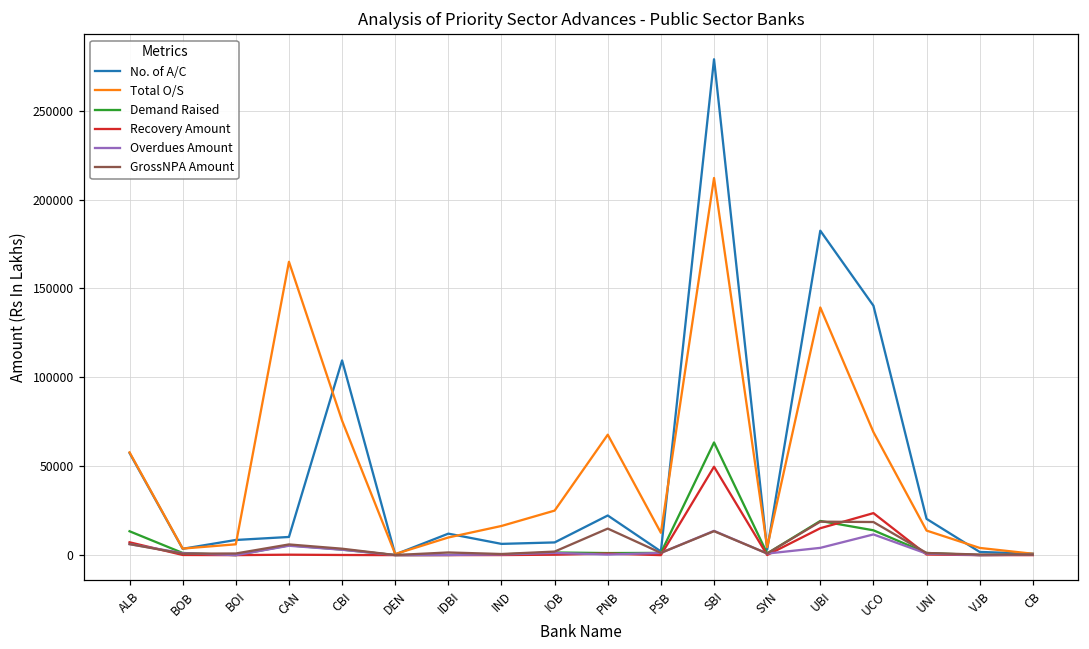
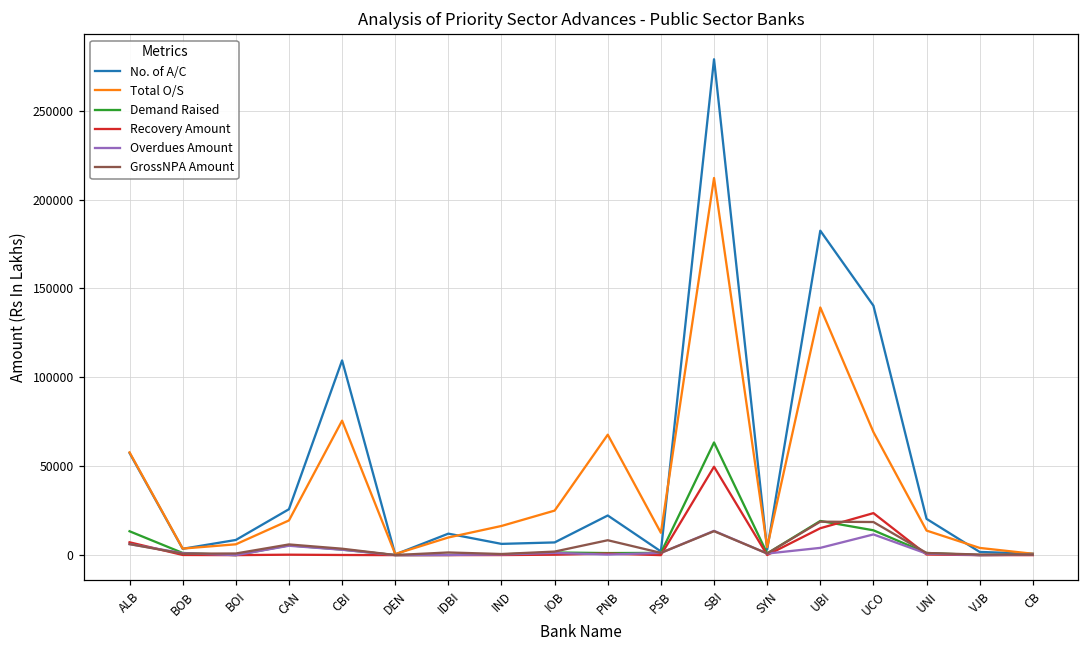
  {
    "No. of A/C": {
      "BOI": 9000,
-     "CAN": 10000,
+     "CAN": 26000,
      "CBI": 110000,
      "IDBI": 12000,
      "IND": 6000,
      "IOB": 7000,
      "PNB": 22000,
      "SBI": 279000,
      "UBI": 182000,
      "UCO": 140000,
      "UNI": 20000
    },
    "Total O/S": {
      "BOI": 6000,
-     "CAN": 165000,
+     "CAN": 20000,
      "CBI": 76000,
      "IDBI": 10000,
      "IND": 16000,
      "IOB": 25000,
      "PNB": 68000,
      "PSB": 13000,
      "SBI": 212000,
      "UBI": 139000,
      "UCO": 69000,
      "UNI": 14000,
      "VJB": 4000
    },
    "Demand Raised": {
      "ALB": 13000,
      "SBI": 63000,
      "UCO": 14000
    },
    "Recovery Amount": {
      "CAN": 0,
      "CBI": 0,
      "SBI": 50000,
      "UBI": 15000,
      "UCO": 24000
    },
    "Overdues Amount": {
      "UBI": 4000,
      "UCO": 12000
    },
    "GrossNPA Amount": {
-     "PNB": 15000,
+     "PNB": 8000,
      "UCO": 19000
    }
  }
